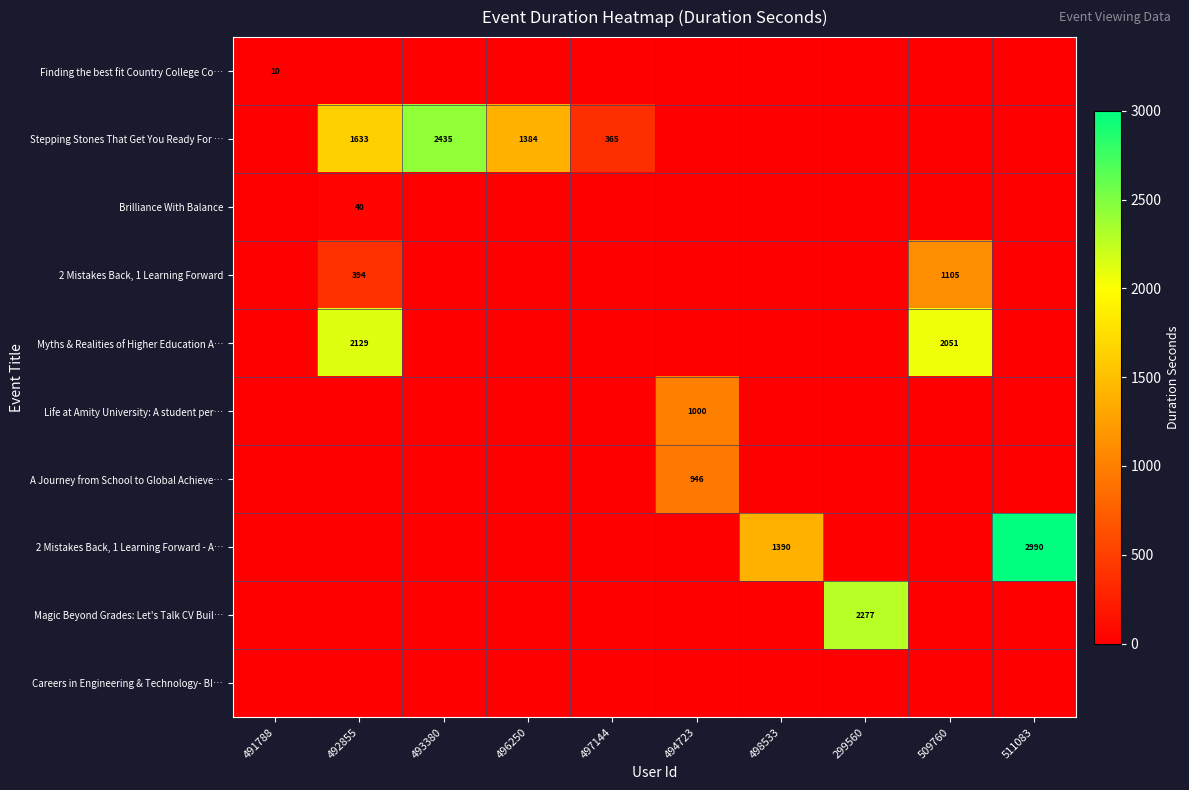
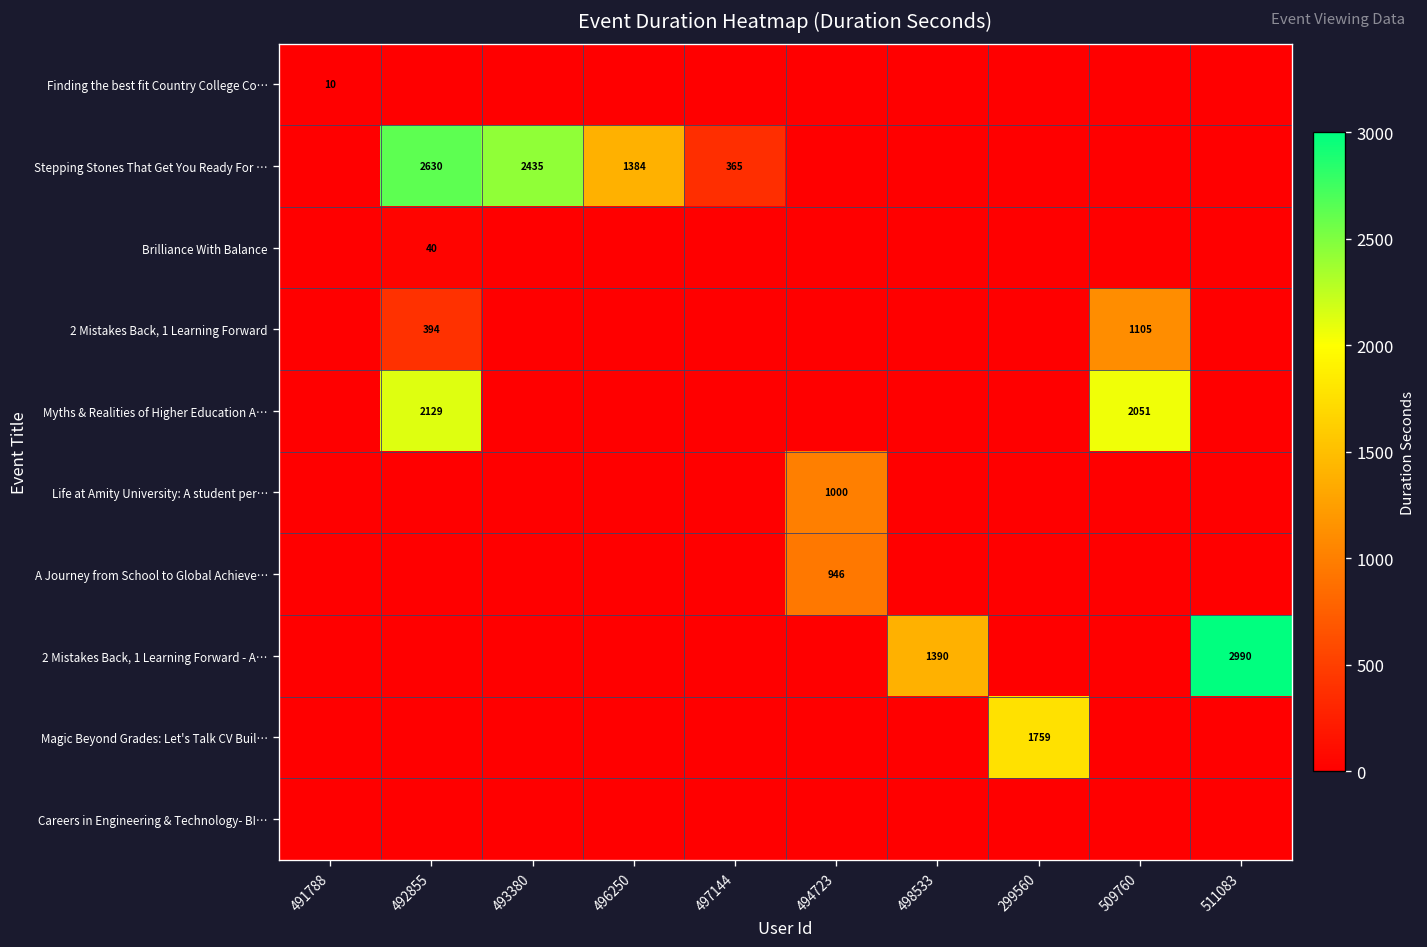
  {
    "Finding the best fit Country College Co…": {
      "491788": 10
    },
    "Stepping Stones That Get You Ready For …": {
-     "492855": 1633,
+     "492855": 2630,
      "493380": 2435,
      "496250": 1384,
      "497144": 365
    },
    "Brilliance With Balance": {
      "492855": 40
    },
    "2 Mistakes Back, 1 Learning Forward": {
      "492855": 394,
      "509760": 1105
    },
    "Myths & Realities of Higher Education A…": {
      "492855": 2129,
      "509760": 2051
    },
    "Life at Amity University: A student per…": {
      "494723": 1000
    },
    "A Journey from School to Global Achieve…": {
      "494723": 946
    },
    "2 Mistakes Back, 1 Learning Forward - A…": {
      "498533": 1390,
      "511083": 2990
    },
    "Magic Beyond Grades: Let's Talk CV Buil…": {
-     "299560": 2277
+     "299560": 1759
    }
  }
